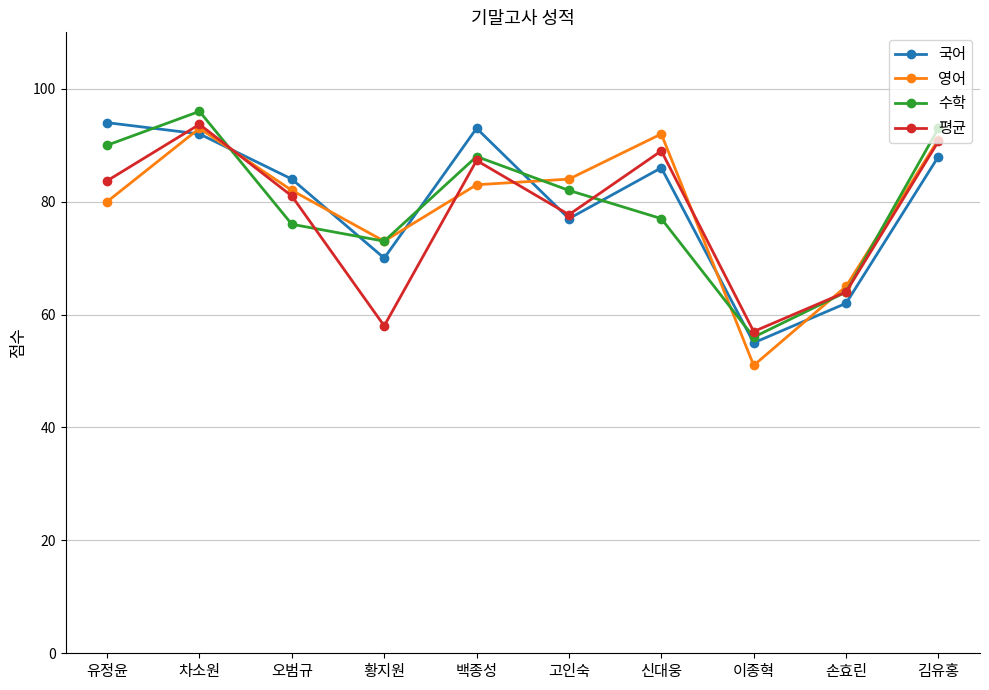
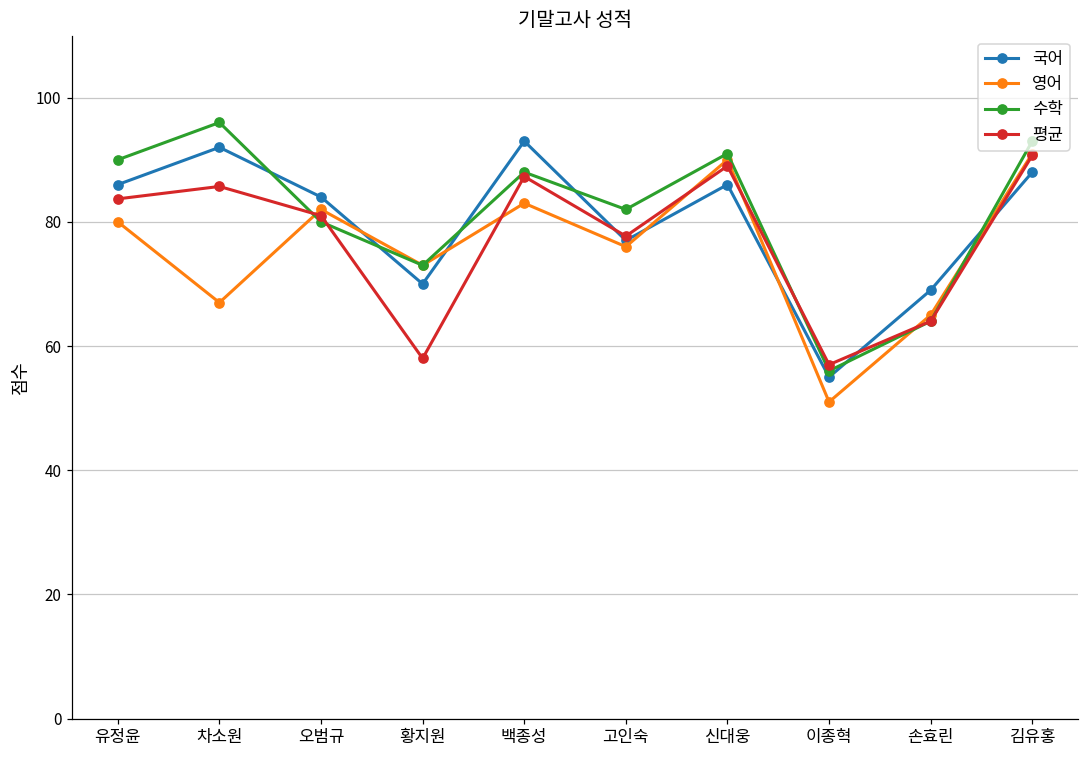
  {
    "국어": {
-     "유정윤": 94,
+     "유정윤": 86,
      "차소원": 92,
      "오범규": 84,
      "황지원": 70,
      "백종성": 93,
      "고인숙": 77,
      "신대웅": 86,
      "이종혁": 55,
-     "손효린": 62,
+     "손효린": 69,
      "김유홍": 88
    },
    "영어": {
      "유정윤": 80,
-     "차소원": 93,
+     "차소원": 67,
      "오범규": 82,
      "백종성": 83,
-     "고인숙": 84,
-     "신대웅": 92,
+     "고인숙": 76,
+     "신대웅": 90,
      "이종혁": 51,
      "손효린": 65
    },
    "수학": {
      "유정윤": 90,
      "차소원": 96,
-     "오범규": 76,
+     "오범규": 80,
      "백종성": 88,
      "고인숙": 82,
-     "신대웅": 77,
+     "신대웅": 91,
      "이종혁": 56
    },
    "평균": {
      "유정윤": 84,
-     "차소원": 94,
+     "차소원": 86,
      "오범규": 81,
      "황지원": 58,
      "백종성": 87,
      "고인숙": 78,
      "신대웅": 89,
      "이종혁": 57
    }
  }
